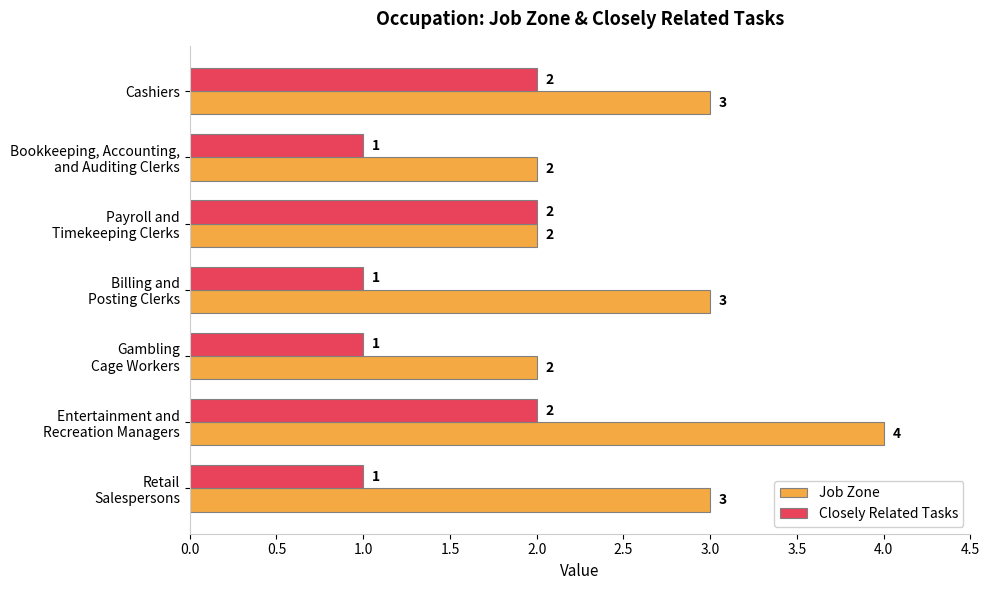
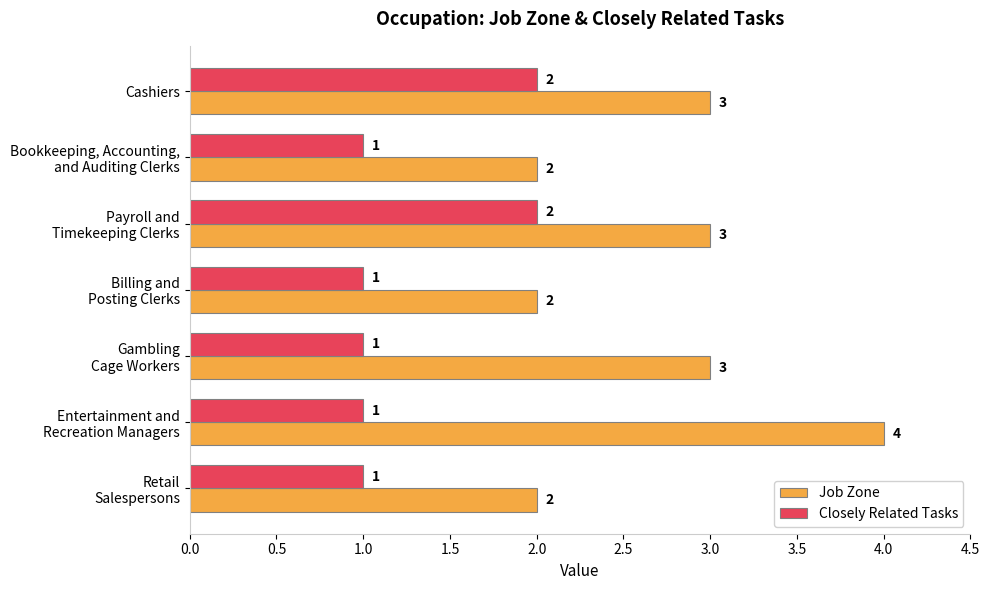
  {
    "Job Zone": {
      "Cashiers": 3,
      "Bookkeeping, Accounting, and Auditing Clerks": 2,
-     "Payroll and Timekeeping Clerks": 2,
-     "Billing and Posting Clerks": 3,
-     "Gambling Cage Workers": 2,
+     "Payroll and Timekeeping Clerks": 3,
+     "Billing and Posting Clerks": 2,
+     "Gambling Cage Workers": 3,
      "Entertainment and Recreation Managers": 4,
-     "Retail Salespersons": 3
+     "Retail Salespersons": 2
    },
    "Closely Related Tasks": {
      "Cashiers": 2,
      "Bookkeeping, Accounting, and Auditing Clerks": 1,
      "Payroll and Timekeeping Clerks": 2,
      "Billing and Posting Clerks": 1,
      "Gambling Cage Workers": 1,
-     "Entertainment and Recreation Managers": 2,
+     "Entertainment and Recreation Managers": 1,
      "Retail Salespersons": 1
    }
  }
